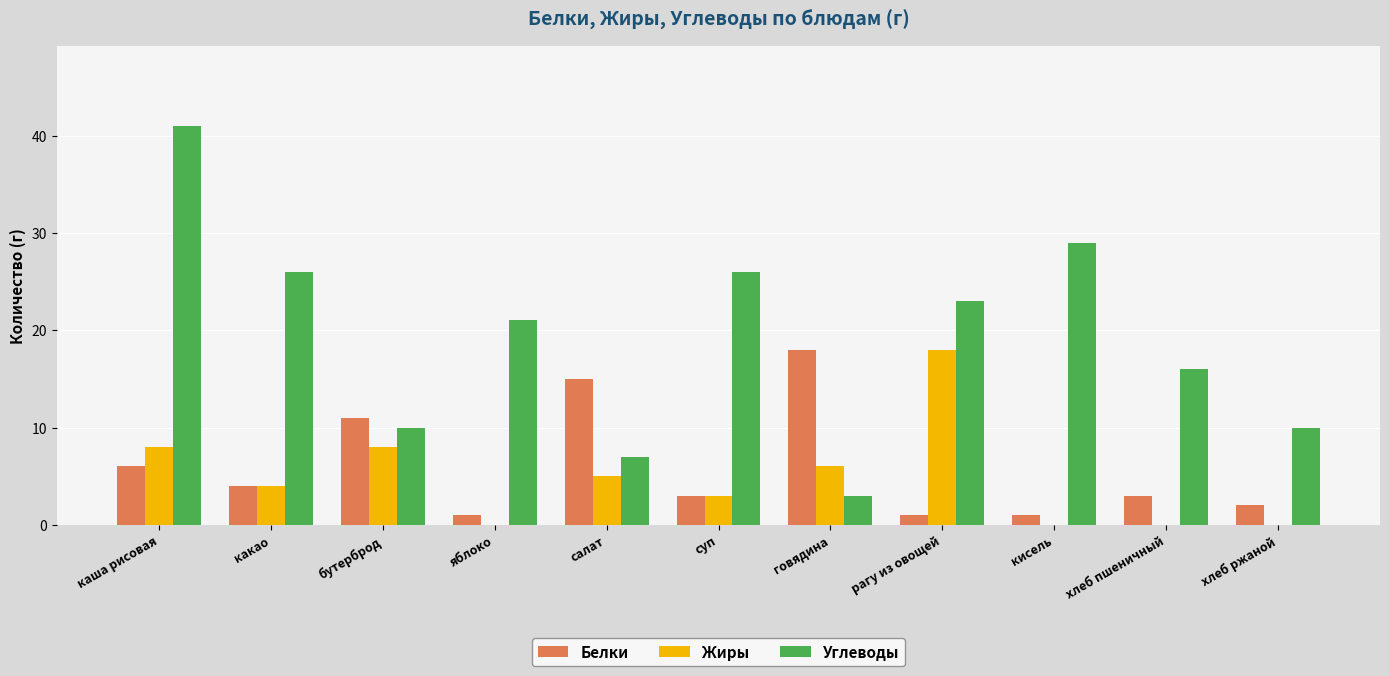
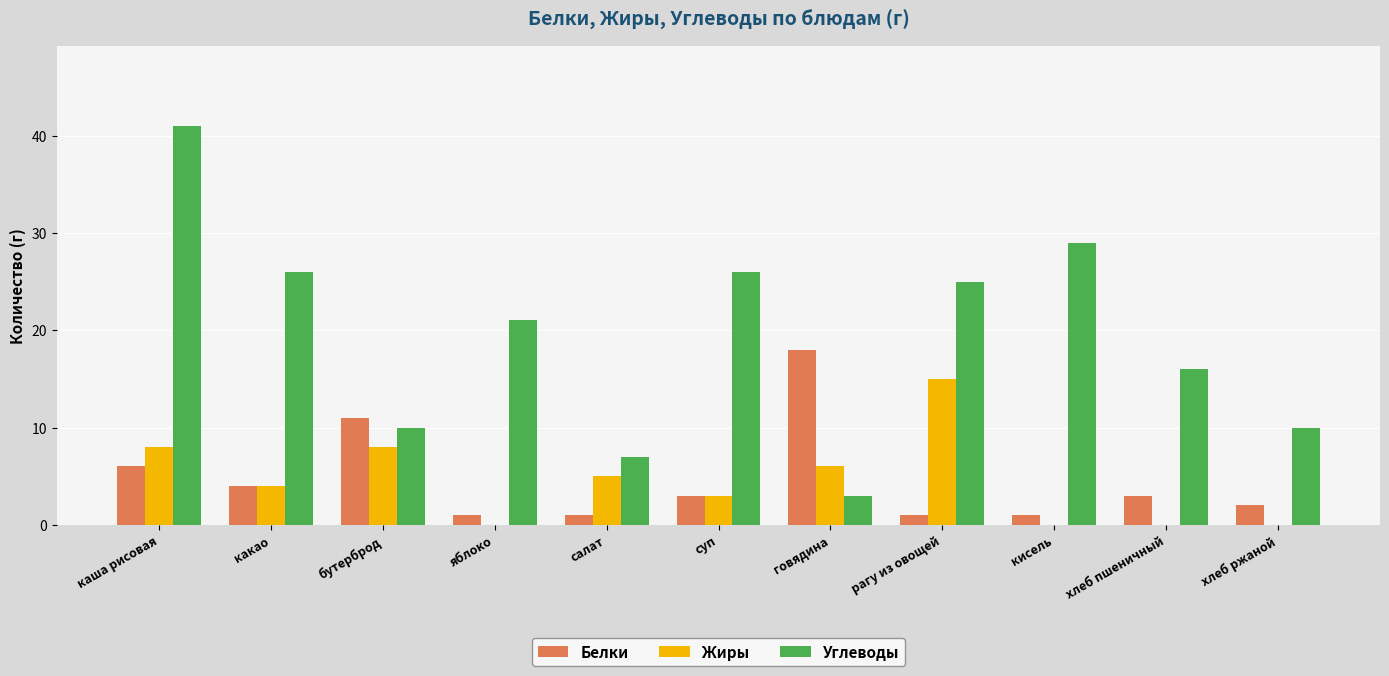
  {
    "Белки": {
      "каша рисовая": 6,
      "какао": 4,
      "бутерброд": 11,
      "яблоко": 1,
-     "салат": 15,
+     "салат": 1,
      "суп": 3,
      "говядина": 18,
      "рагу из овощей": 1,
      "кисель": 1,
      "хлеб пшеничный": 3,
      "хлеб ржаной": 2
    },
    "Жиры": {
      "каша рисовая": 8,
      "какао": 4,
      "бутерброд": 8,
      "яблоко": 0,
      "салат": 5,
      "суп": 3,
      "говядина": 6,
-     "рагу из овощей": 18,
+     "рагу из овощей": 15,
      "кисель": 0,
      "хлеб пшеничный": 0,
      "хлеб ржаной": 0
    },
    "Углеводы": {
      "каша рисовая": 41,
      "какао": 26,
      "бутерброд": 10,
      "яблоко": 21,
      "салат": 7,
      "суп": 26,
      "говядина": 3,
-     "рагу из овощей": 23,
+     "рагу из овощей": 25,
      "кисель": 29,
      "хлеб пшеничный": 16,
      "хлеб ржаной": 10
    }
  }
